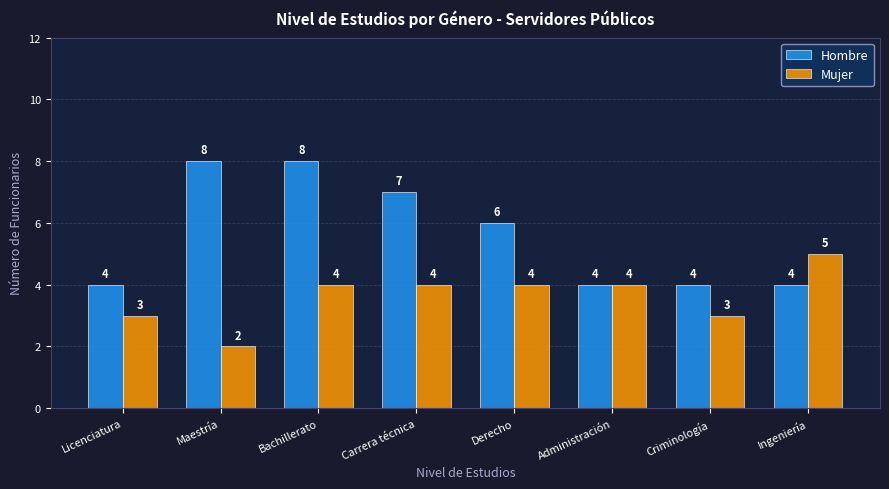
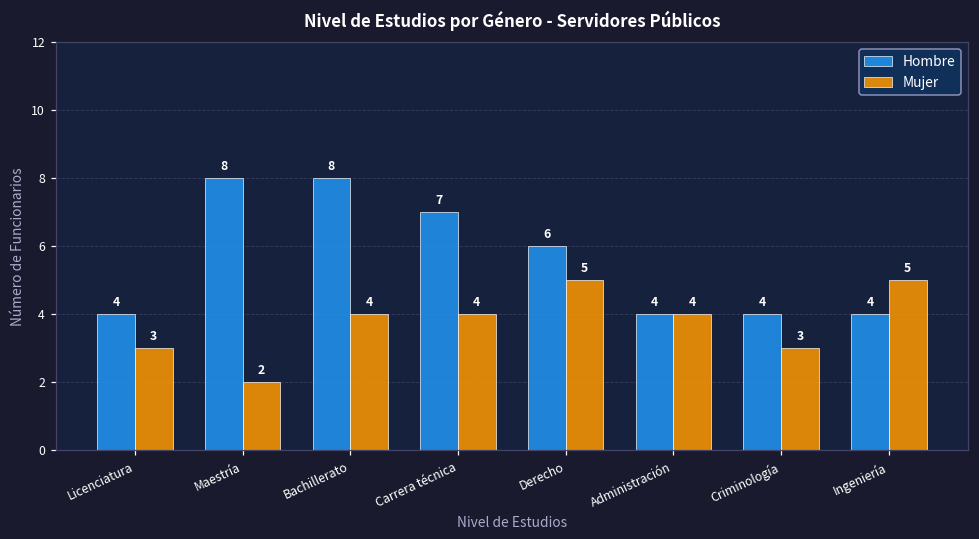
  {
    "Hombre": {
      "Licenciatura": 4,
      "Maestría": 8,
      "Bachillerato": 8,
      "Carrera técnica": 7,
      "Derecho": 6,
      "Administración": 4,
      "Criminología": 4,
      "Ingeniería": 4
    },
    "Mujer": {
      "Licenciatura": 3,
      "Maestría": 2,
      "Bachillerato": 4,
      "Carrera técnica": 4,
-     "Derecho": 4,
+     "Derecho": 5,
      "Administración": 4,
      "Criminología": 3,
      "Ingeniería": 5
    }
  }
